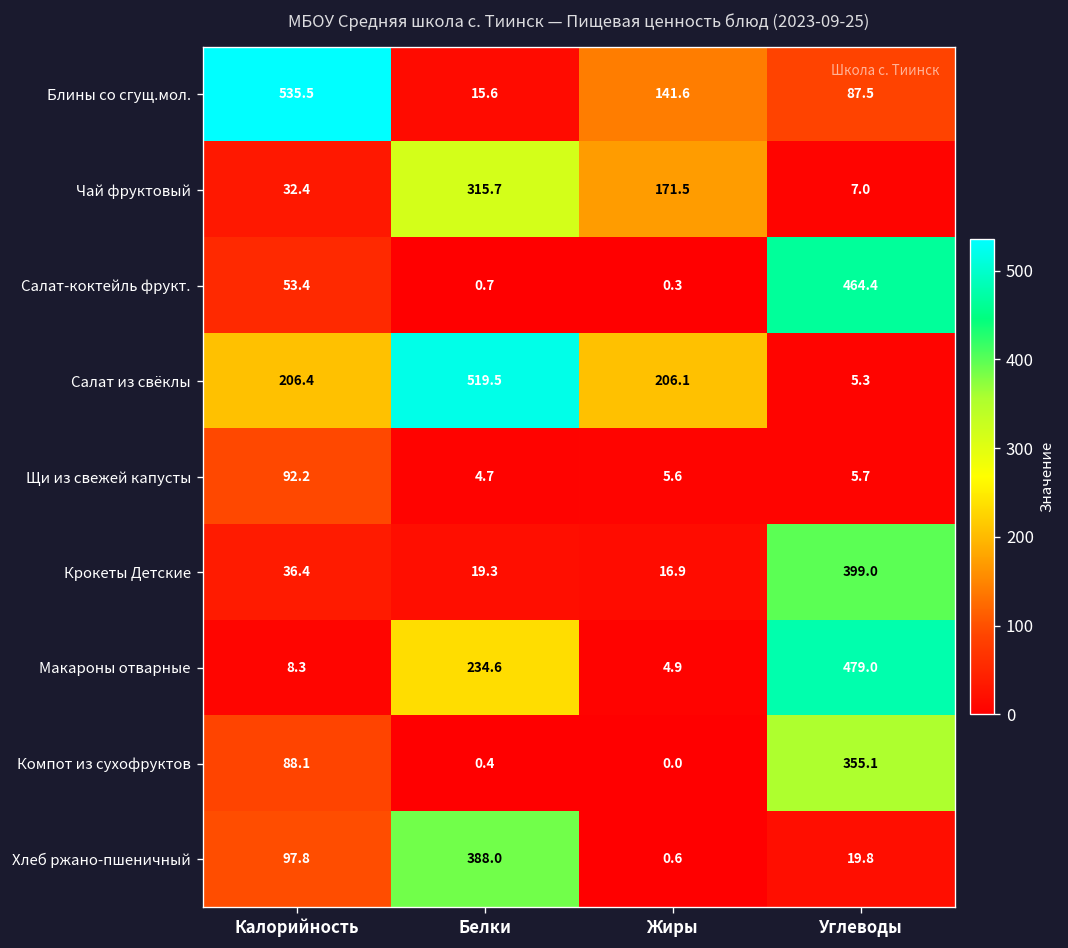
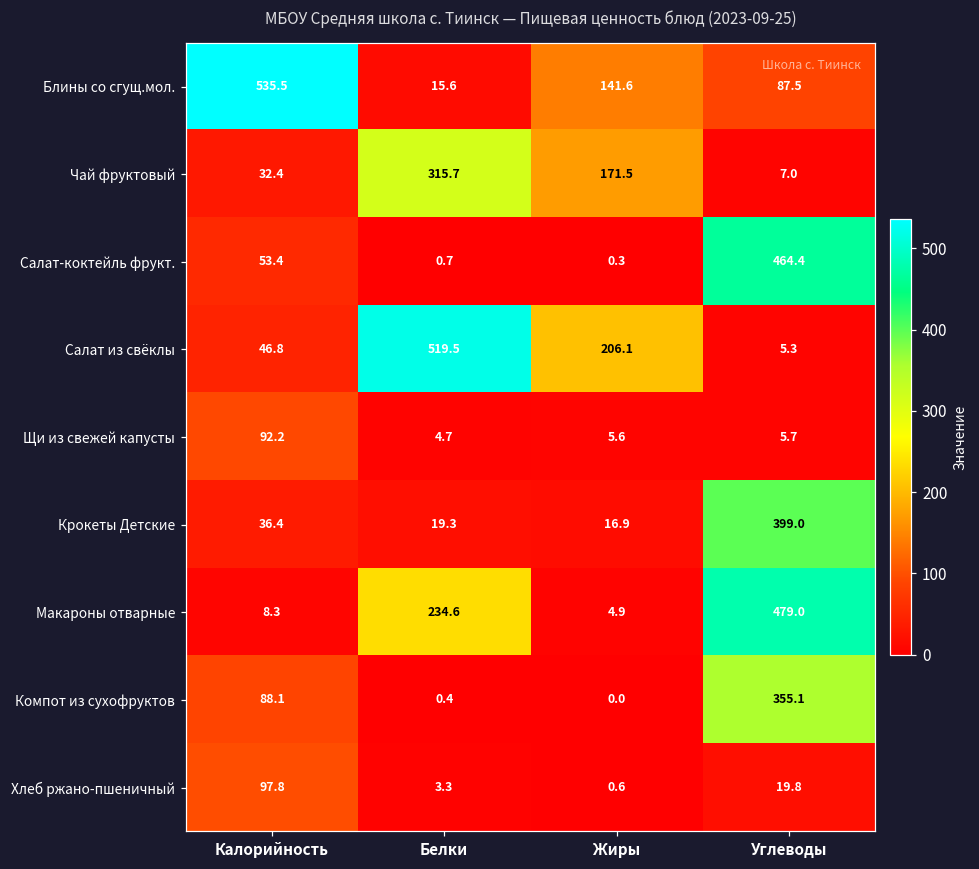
  {
    "Блины со сгущ.мол.": {
      "Калорийность": 535.5,
      "Белки": 15.6,
      "Жиры": 141.6
    },
    "Чай фруктовый": {
      "Калорийность": 32.4,
      "Белки": 315.7,
      "Жиры": 171.5,
      "Углеводы": 7.0
    },
    "Салат-коктейль фрукт.": {
      "Калорийность": 53.4,
      "Белки": 0.7,
      "Жиры": 0.3,
      "Углеводы": 464.4
    },
    "Салат из свёклы": {
-     "Калорийность": 206.4,
+     "Калорийность": 46.8,
      "Белки": 519.5,
      "Жиры": 206.1,
      "Углеводы": 5.3
    },
    "Щи из свежей капусты": {
      "Калорийность": 92.2,
      "Белки": 4.7,
      "Жиры": 5.6,
      "Углеводы": 5.7
    },
    "Крокеты Детские": {
      "Калорийность": 36.4,
      "Белки": 19.3,
      "Жиры": 16.9,
      "Углеводы": 399.0
    },
    "Макароны отварные": {
      "Калорийность": 8.3,
      "Белки": 234.6,
      "Жиры": 4.9,
      "Углеводы": 479.0
    },
    "Компот из сухофруктов": {
      "Калорийность": 88.1,
      "Белки": 0.4,
      "Жиры": 0.0,
      "Углеводы": 355.1
    },
    "Хлеб ржано-пшеничный": {
      "Калорийность": 97.8,
-     "Белки": 388.0,
+     "Белки": 3.3,
      "Жиры": 0.6,
      "Углеводы": 19.8
    }
  }
